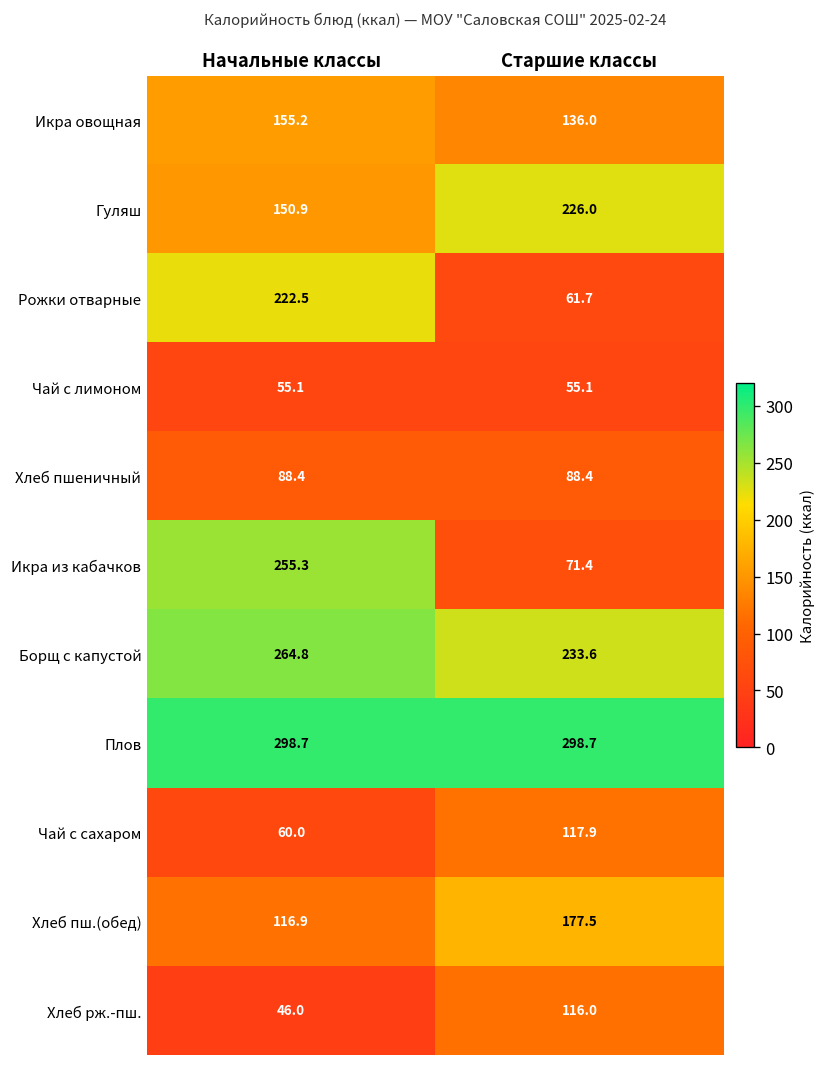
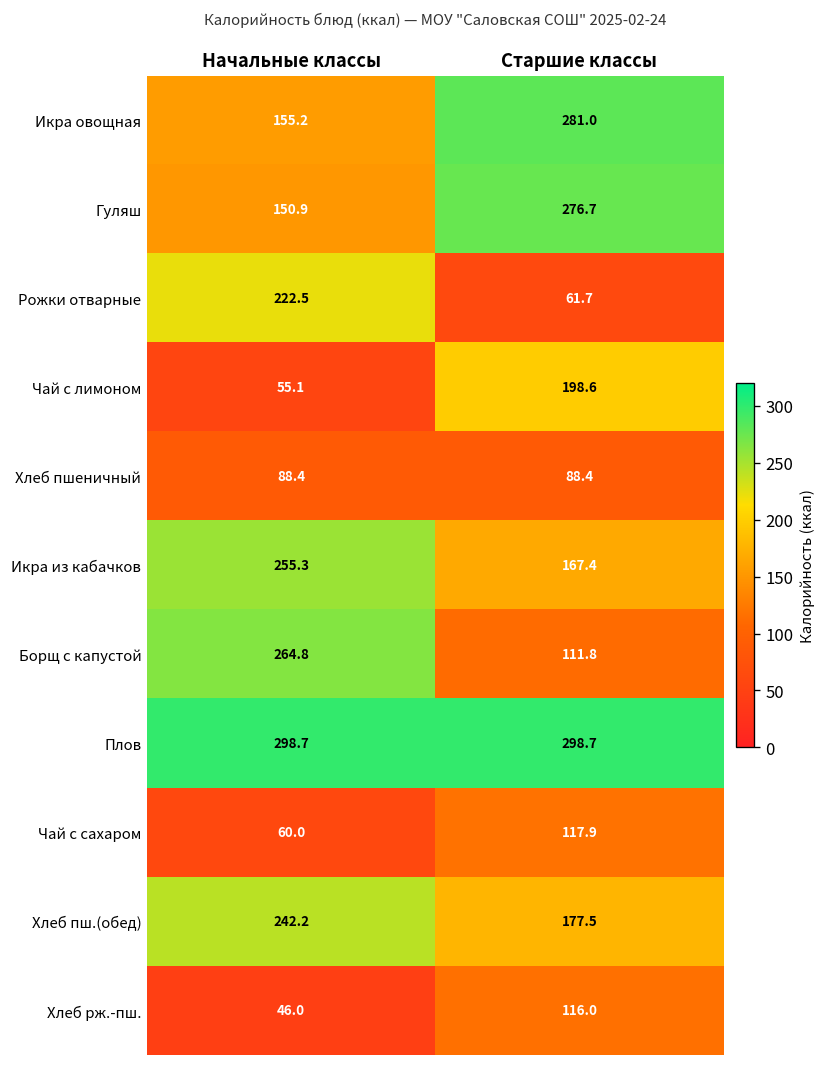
  {
    "Икра овощная": {
      "Начальные классы": 155.2,
-     "Старшие классы": 136.0
+     "Старшие классы": 281.0
    },
    "Гуляш": {
      "Начальные классы": 150.9,
-     "Старшие классы": 226.0
+     "Старшие классы": 276.7
    },
    "Рожки отварные": {
      "Начальные классы": 222.5,
      "Старшие классы": 61.7
    },
    "Чай с лимоном": {
      "Начальные классы": 55.1,
-     "Старшие классы": 55.1
+     "Старшие классы": 198.6
    },
    "Хлеб пшеничный": {
      "Начальные классы": 88.4,
      "Старшие классы": 88.4
    },
    "Икра из кабачков": {
      "Начальные классы": 255.3,
-     "Старшие классы": 71.4
+     "Старшие классы": 167.4
    },
    "Борщ с капустой": {
      "Начальные классы": 264.8,
-     "Старшие классы": 233.6
+     "Старшие классы": 111.8
    },
    "Плов": {
      "Начальные классы": 298.7,
      "Старшие классы": 298.7
    },
    "Чай с сахаром": {
      "Начальные классы": 60.0,
      "Старшие классы": 117.9
    },
    "Хлеб пш.(обед)": {
-     "Начальные классы": 116.9,
+     "Начальные классы": 242.2,
      "Старшие классы": 177.5
    },
    "Хлеб рж.-пш.": {
      "Начальные классы": 46.0,
      "Старшие классы": 116.0
    }
  }
